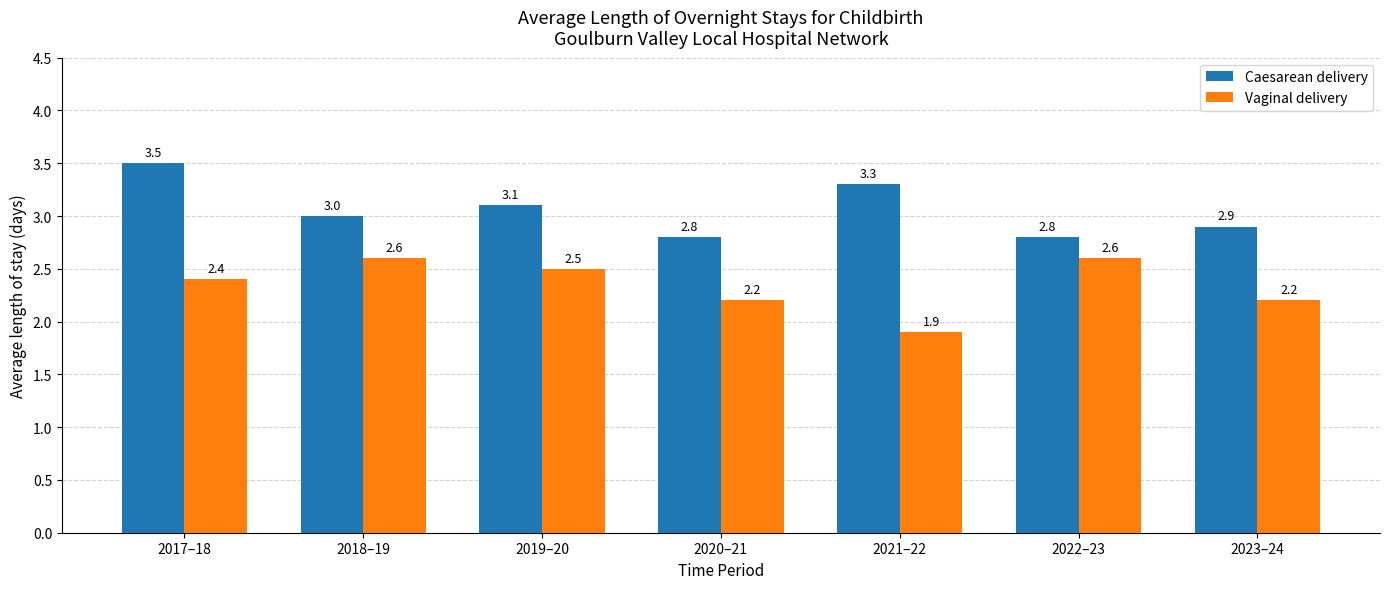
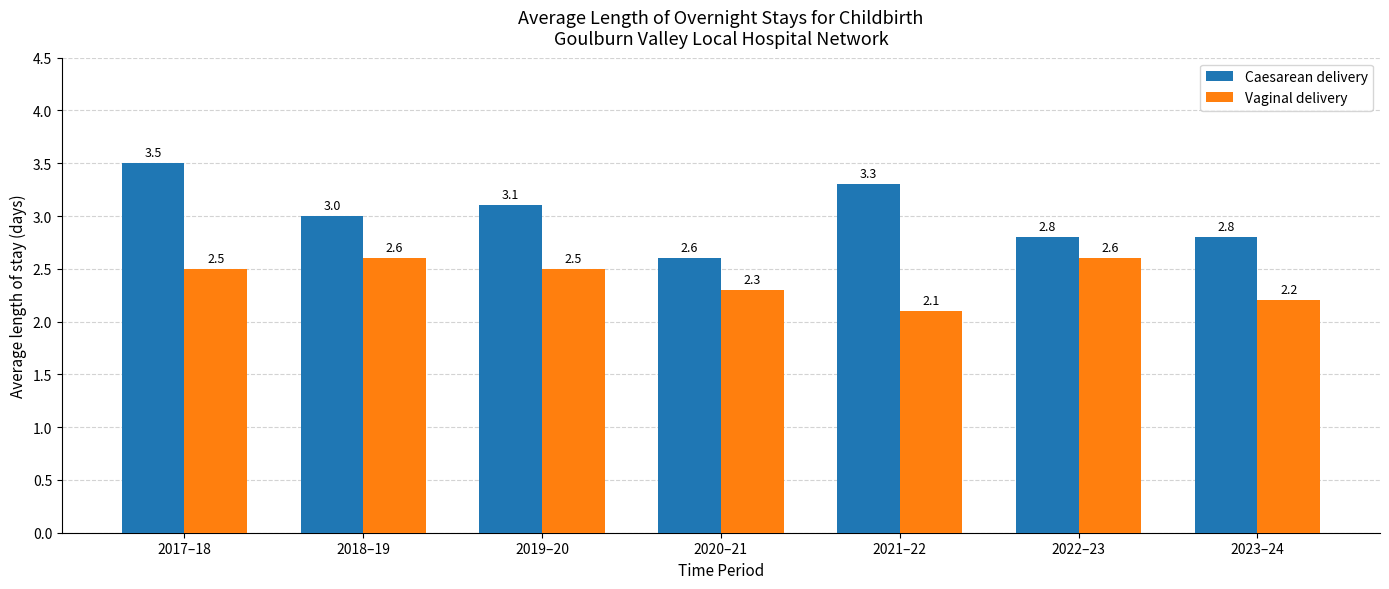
  {
    "Caesarean delivery": {
      "2017–18": 3.5,
      "2018–19": 3.0,
      "2019–20": 3.1,
-     "2020–21": 2.8,
+     "2020–21": 2.6,
      "2021–22": 3.3,
      "2022–23": 2.8,
-     "2023–24": 2.9
+     "2023–24": 2.8
    },
    "Vaginal delivery": {
-     "2017–18": 2.4,
+     "2017–18": 2.5,
      "2018–19": 2.6,
      "2019–20": 2.5,
-     "2020–21": 2.2,
-     "2021–22": 1.9,
+     "2020–21": 2.3,
+     "2021–22": 2.1,
      "2022–23": 2.6,
      "2023–24": 2.2
    }
  }
